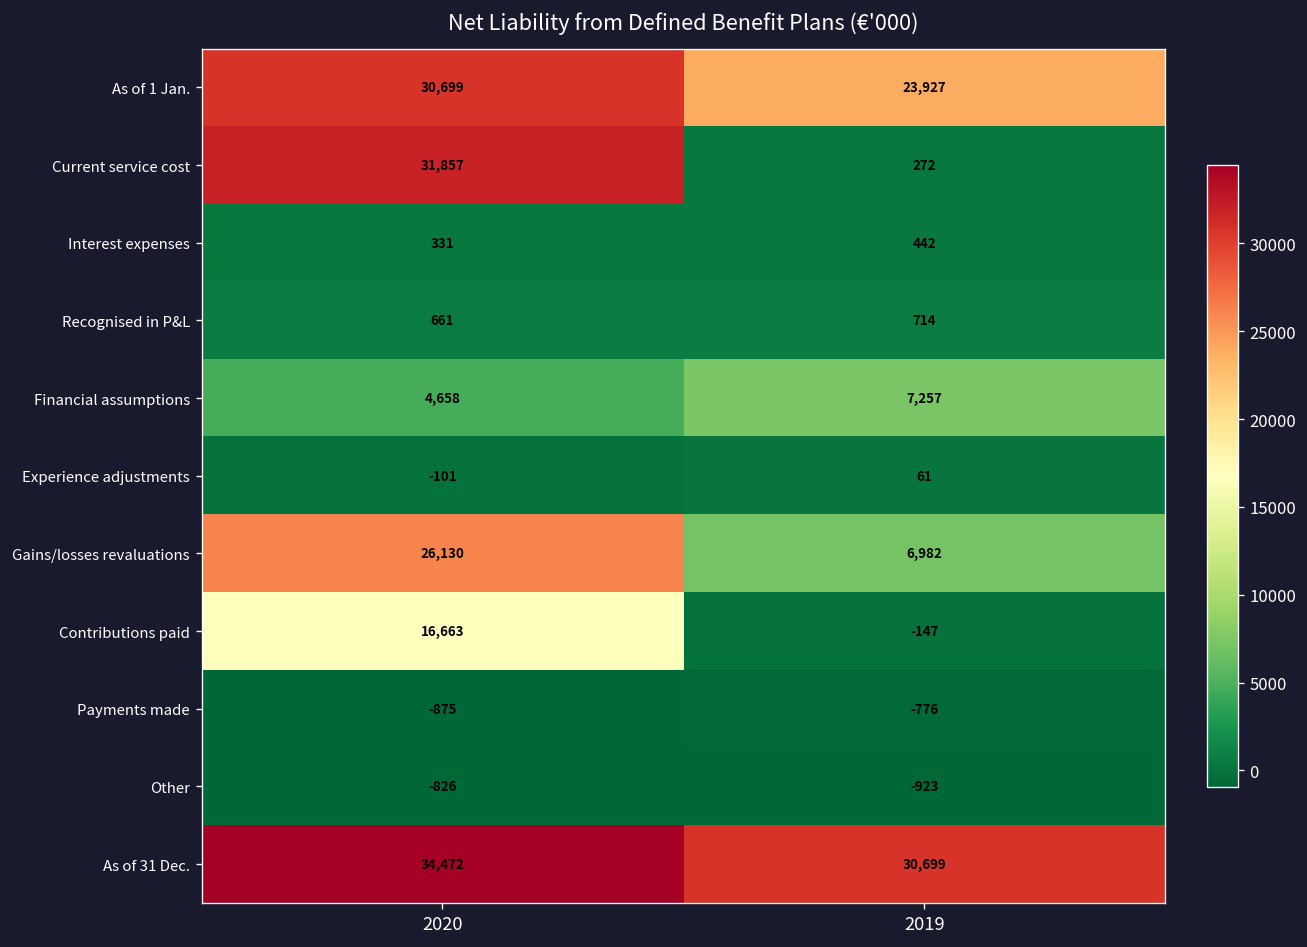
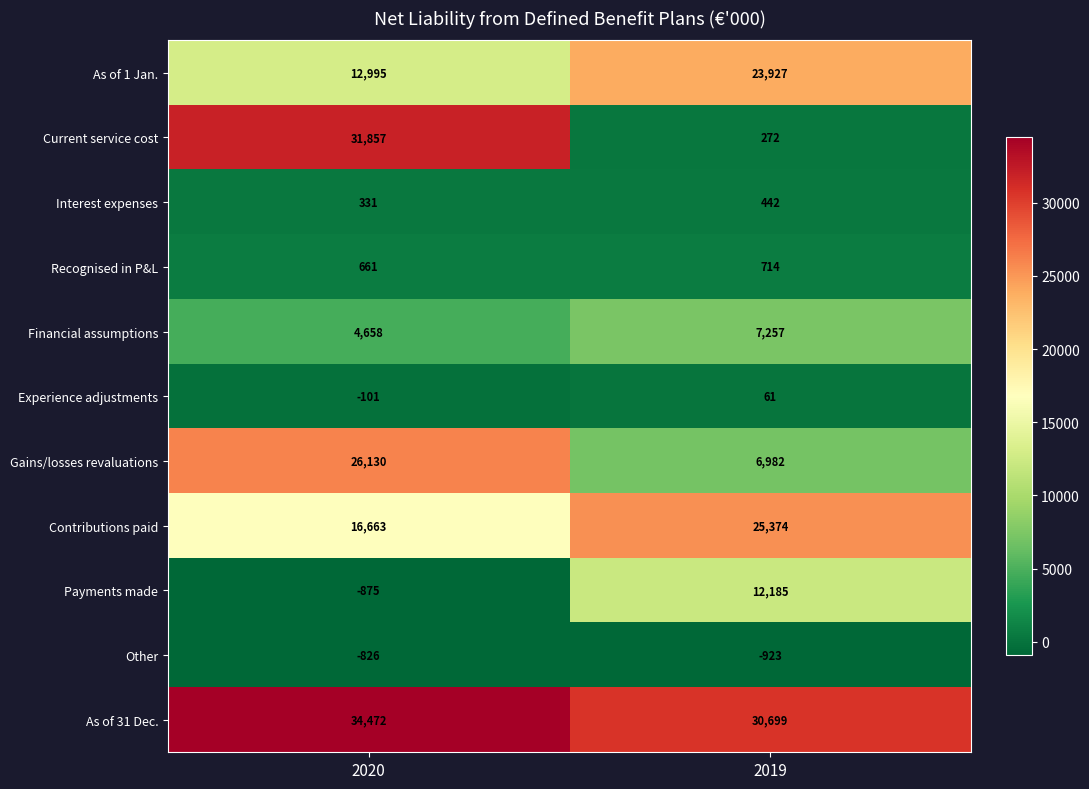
  {
    "As of 1 Jan.": {
-     "2020": "30,699",
+     "2020": "12,995",
      "2019": "23,927"
    },
    "Current service cost": {
      "2020": "31,857",
      "2019": "272"
    },
    "Interest expenses": {
      "2020": "331",
      "2019": "442"
    },
    "Recognised in P&L": {
      "2020": "661",
      "2019": "714"
    },
    "Financial assumptions": {
      "2020": "4,658",
      "2019": "7,257"
    },
    "Experience adjustments": {
      "2020": "-101",
      "2019": "61"
    },
    "Gains/losses revaluations": {
      "2020": "26,130",
      "2019": "6,982"
    },
    "Contributions paid": {
      "2020": "16,663",
-     "2019": "-147"
+     "2019": "25,374"
    },
    "Payments made": {
      "2020": "-875",
-     "2019": "-776"
+     "2019": "12,185"
    },
    "Other": {
      "2020": "-826",
      "2019": "-923"
    },
    "As of 31 Dec.": {
      "2020": "34,472",
      "2019": "30,699"
    }
  }
